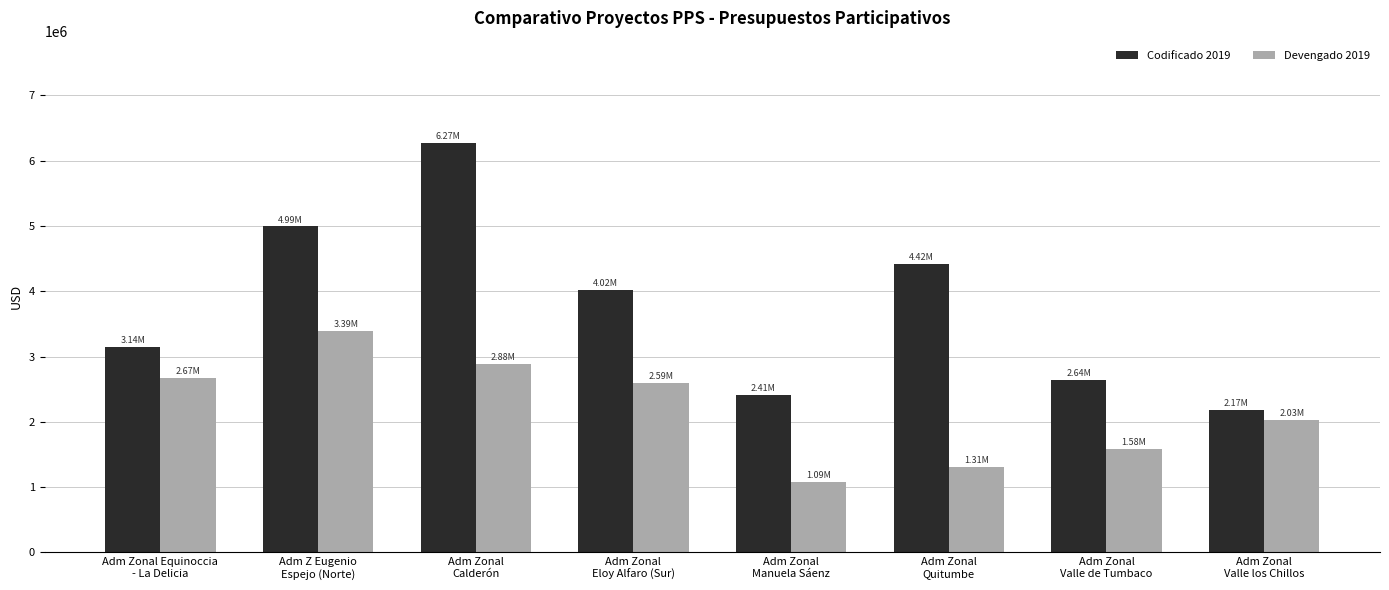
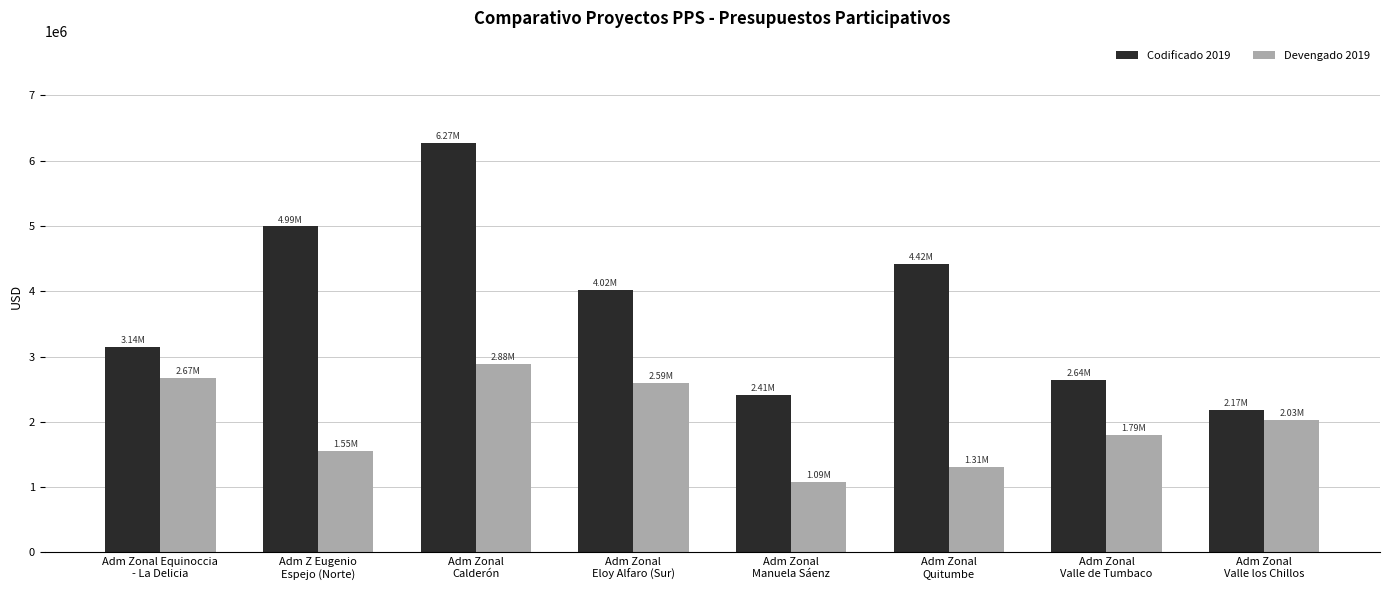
  {
    "Codificado 2019": {
      "Adm Zonal Equinoccia - La Delicia": "3.14M",
      "Adm Z Eugenio Espejo (Norte)": "4.99M",
      "Adm Zonal Calderón": "6.27M",
      "Adm Zonal Eloy Alfaro (Sur)": "4.02M",
      "Adm Zonal Manuela Sáenz": "2.41M",
      "Adm Zonal Quitumbe": "4.42M",
      "Adm Zonal Valle de Tumbaco": "2.64M",
      "Adm Zonal Valle los Chillos": "2.17M"
    },
    "Devengado 2019": {
      "Adm Zonal Equinoccia - La Delicia": "2.67M",
-     "Adm Z Eugenio Espejo (Norte)": "3.39M",
+     "Adm Z Eugenio Espejo (Norte)": "1.55M",
      "Adm Zonal Calderón": "2.88M",
      "Adm Zonal Eloy Alfaro (Sur)": "2.59M",
      "Adm Zonal Manuela Sáenz": "1.09M",
      "Adm Zonal Quitumbe": "1.31M",
-     "Adm Zonal Valle de Tumbaco": "1.58M",
+     "Adm Zonal Valle de Tumbaco": "1.79M",
      "Adm Zonal Valle los Chillos": "2.03M"
    }
  }
